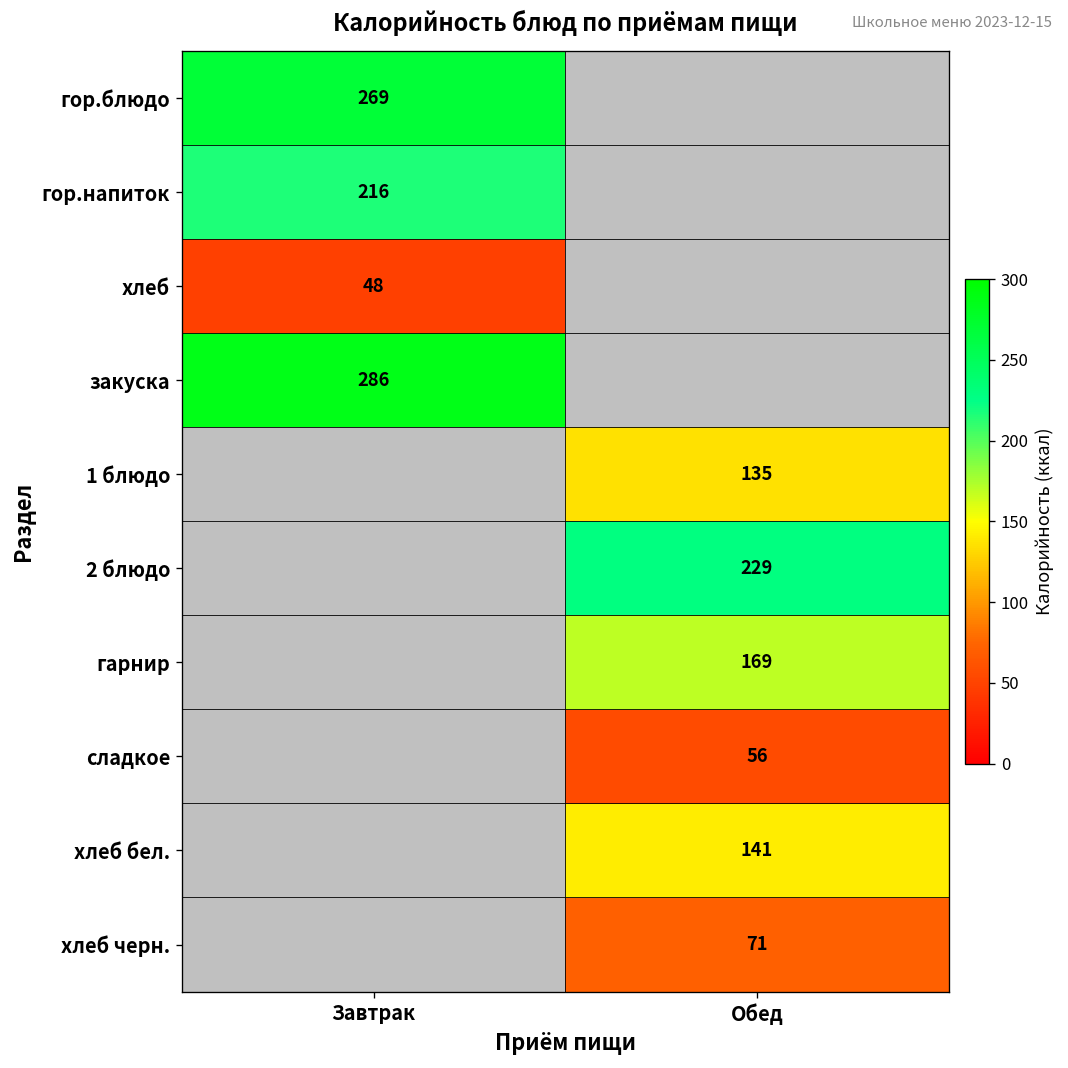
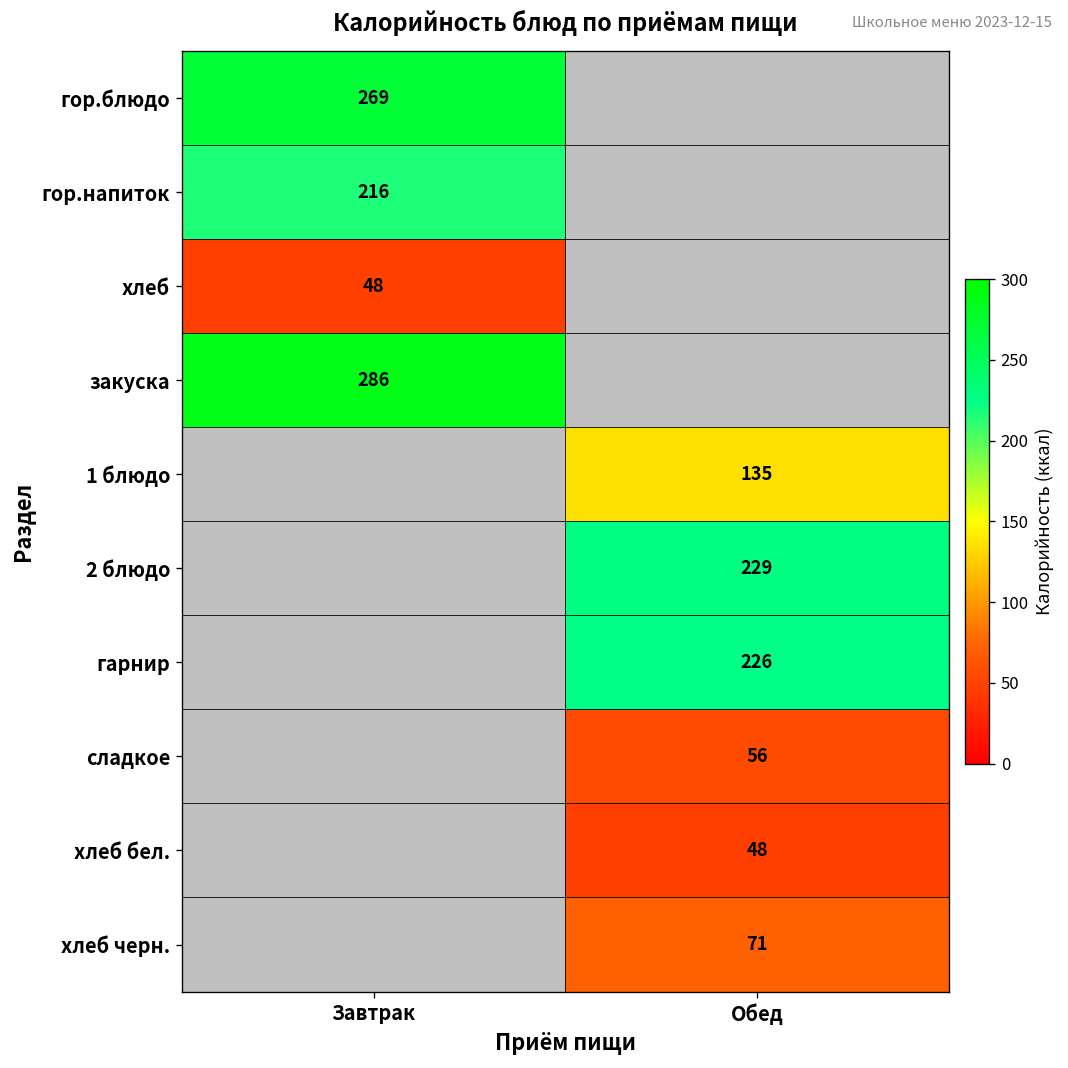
  {
    "гор.блюдо": {
      "Завтрак": 269
    },
    "гор.напиток": {
      "Завтрак": 216
    },
    "хлеб": {
      "Завтрак": 48
    },
    "закуска": {
      "Завтрак": 286
    },
    "1 блюдо": {
      "Обед": 135
    },
    "2 блюдо": {
      "Обед": 229
    },
    "гарнир": {
-     "Обед": 169
+     "Обед": 226
    },
    "сладкое": {
      "Обед": 56
    },
    "хлеб бел.": {
-     "Обед": 141
+     "Обед": 48
    },
    "хлеб черн.": {
      "Обед": 71
    }
  }
